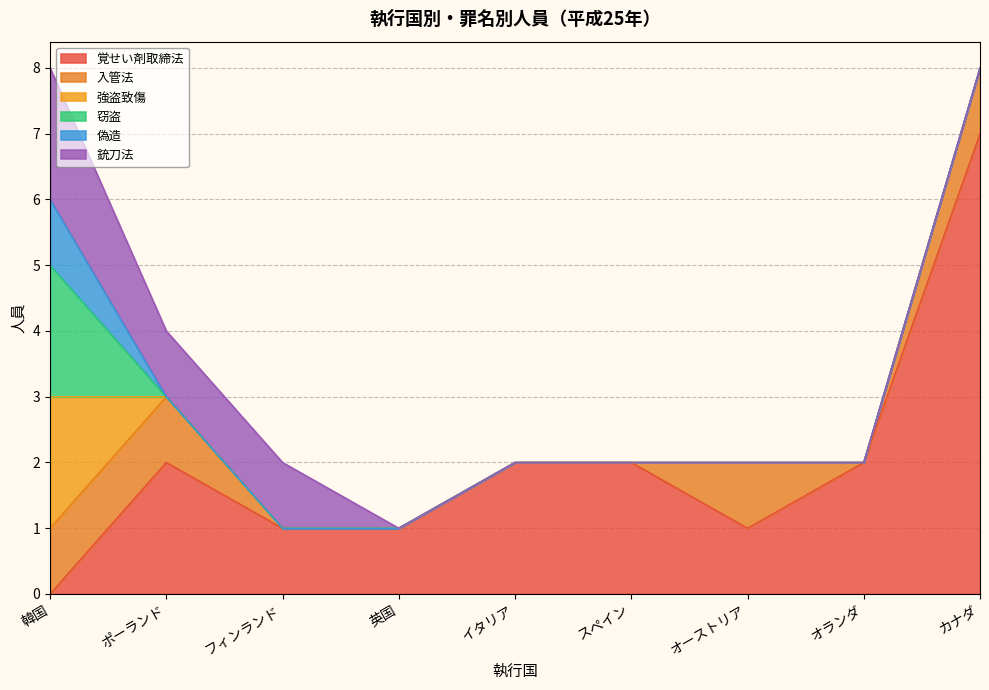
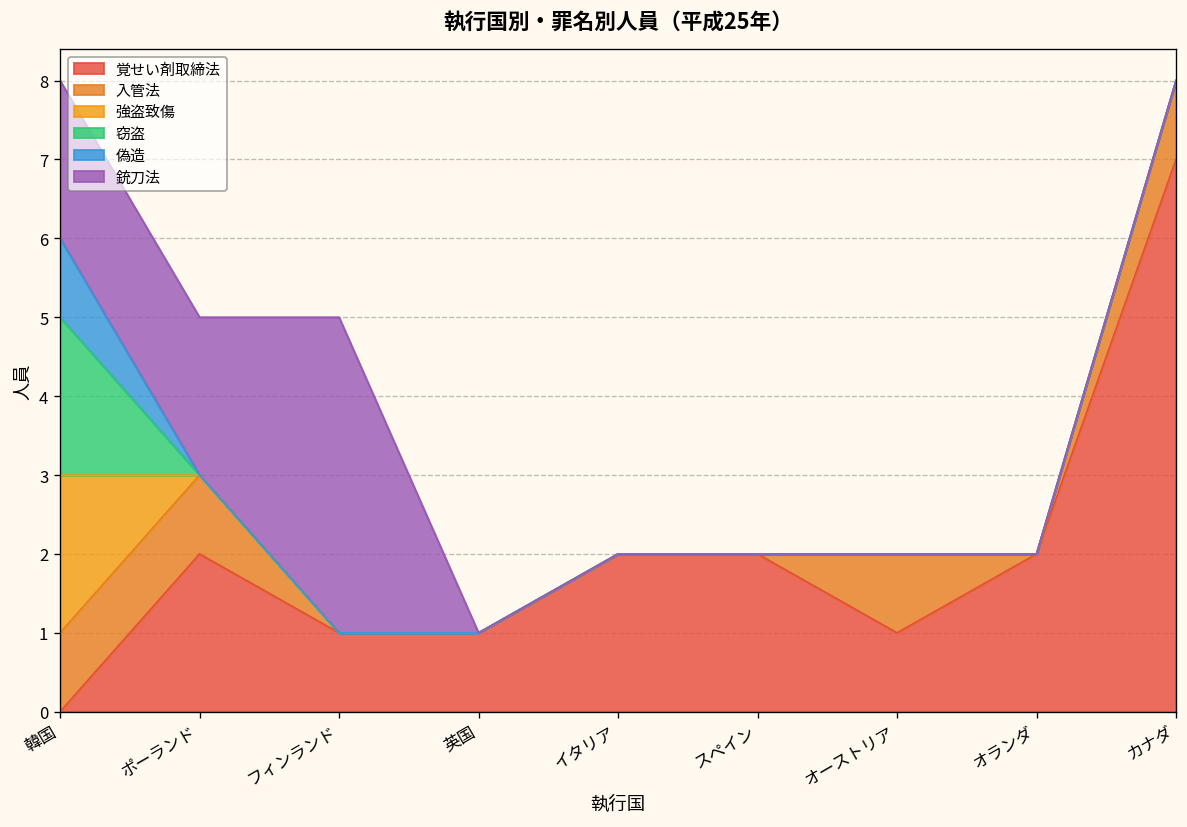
  {
    "窃盗": {
      "韓国": 2
    },
    "偽造": {
      "韓国": 1
    },
    "銃刀法": {
      "韓国": 2,
-     "ポーランド": 1,
-     "フィンランド": 1
+     "ポーランド": 2,
+     "フィンランド": 4
    }
  }
